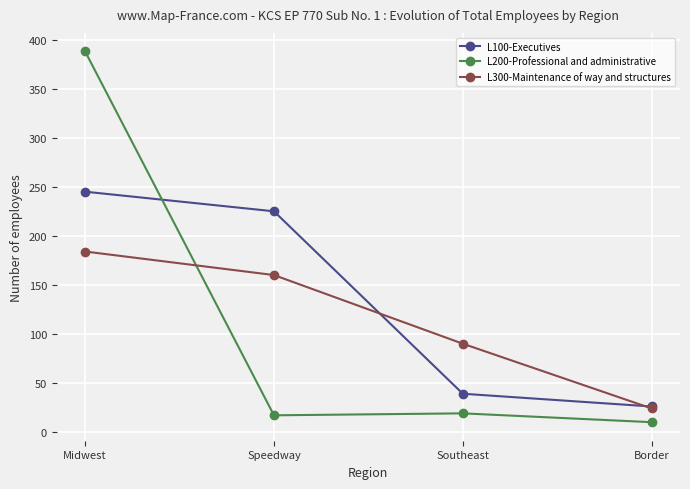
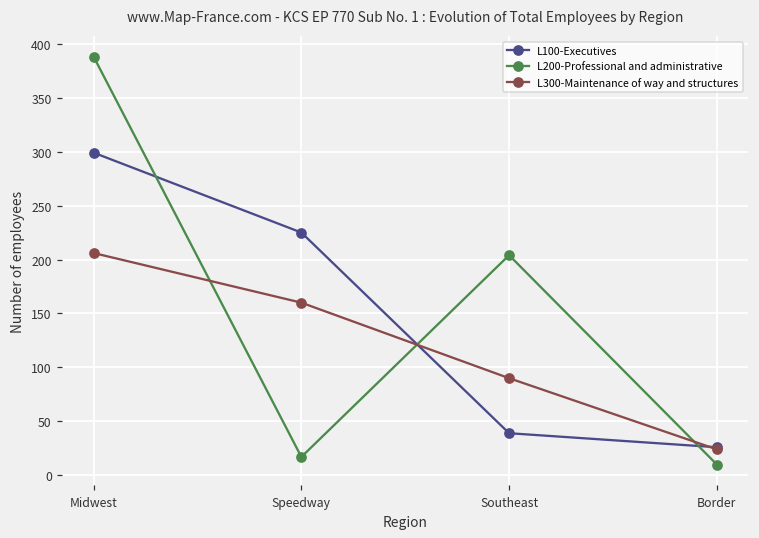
  {
    "L100-Executives": {
-     "Midwest": 250,
+     "Midwest": 300,
      "Speedway": 230,
      "Southeast": 40
    },
    "L200-Professional and administrative": {
      "Midwest": 390,
      "Speedway": 20,
-     "Southeast": 20,
+     "Southeast": 200,
      "Border": 10
    },
    "L300-Maintenance of way and structures": {
-     "Midwest": 180,
+     "Midwest": 210,
      "Speedway": 160,
      "Southeast": 90
    }
  }
